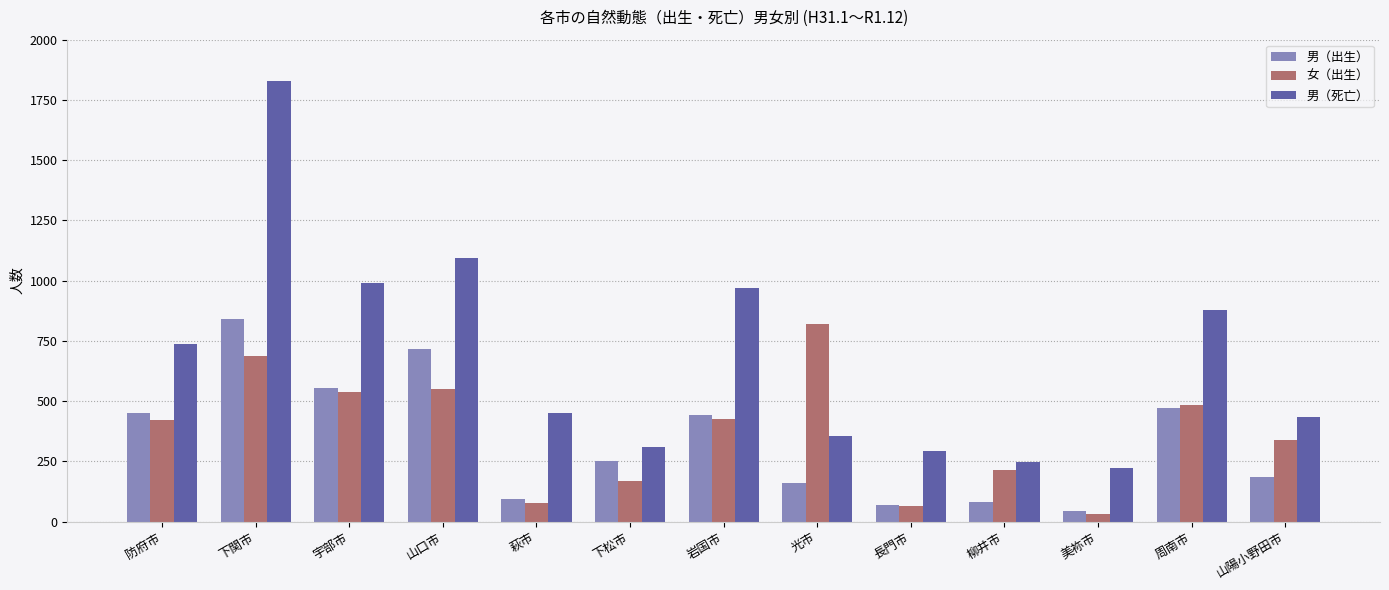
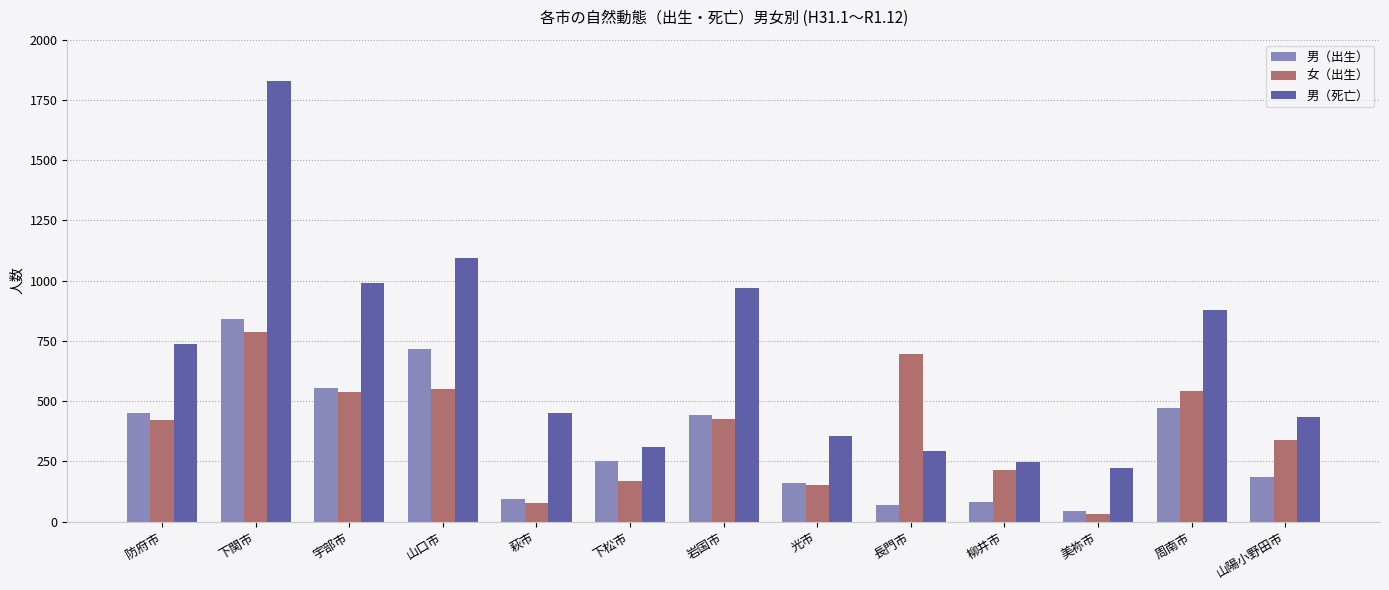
  {
    "女（出生）": {
      "防府市": 420,
-     "下関市": 690,
+     "下関市": 790,
      "宇部市": 540,
      "山口市": 550,
      "萩市": 80,
      "下松市": 170,
      "岩国市": 430,
-     "光市": 820,
-     "長門市": 60,
+     "光市": 150,
+     "長門市": 700,
      "柳井市": 210,
      "美祢市": 30,
-     "周南市": 480,
+     "周南市": 540,
      "山陽小野田市": 340
    }
  }
